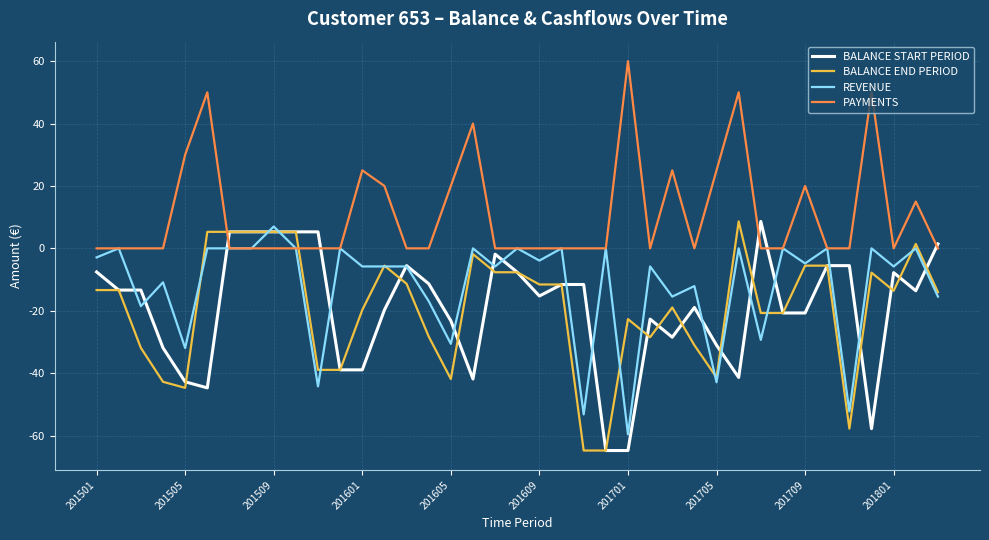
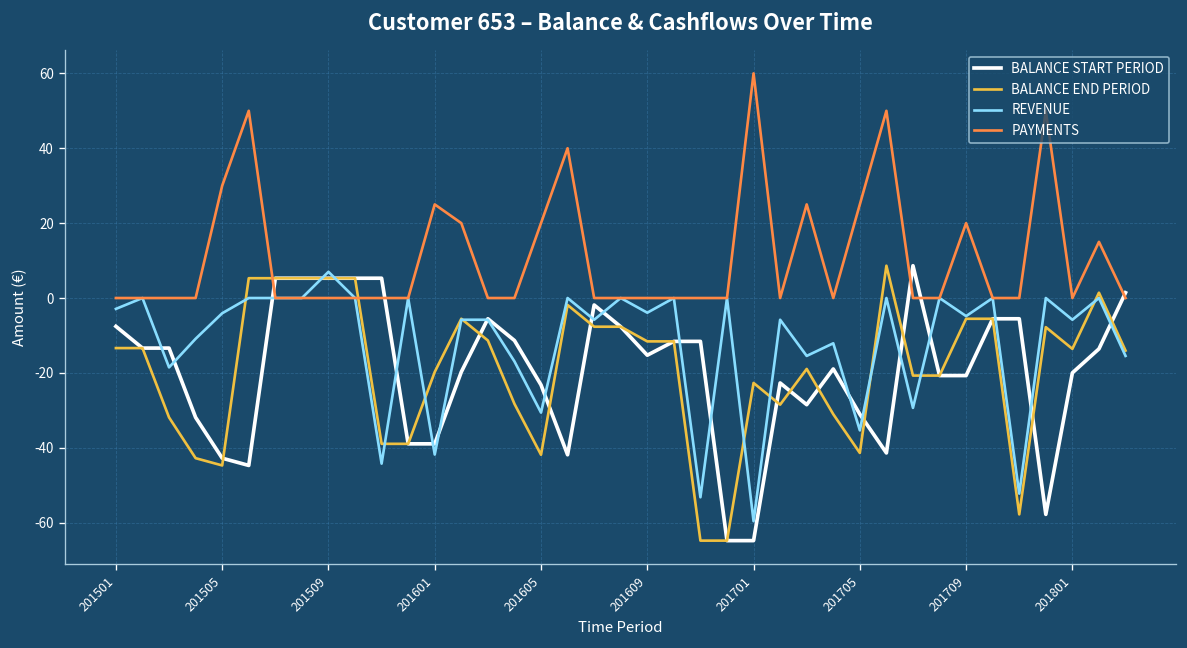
  {
    "BALANCE START PERIOD": {
      "201501": -8,
      "201505": -43,
      "201601": -39,
      "201605": -23,
      "201609": -15,
      "201701": -65,
      "201705": -31,
      "201709": -21,
-     "201801": -8
+     "201801": -20
    },
    "REVENUE": {
      "201501": -3,
-     "201505": -32,
+     "201505": -4,
      "201509": 7,
-     "201601": -6,
+     "201601": -42,
      "201605": -31,
      "201609": -4,
      "201701": -60,
-     "201705": -43,
+     "201705": -35,
      "201801": -6
    }
  }
